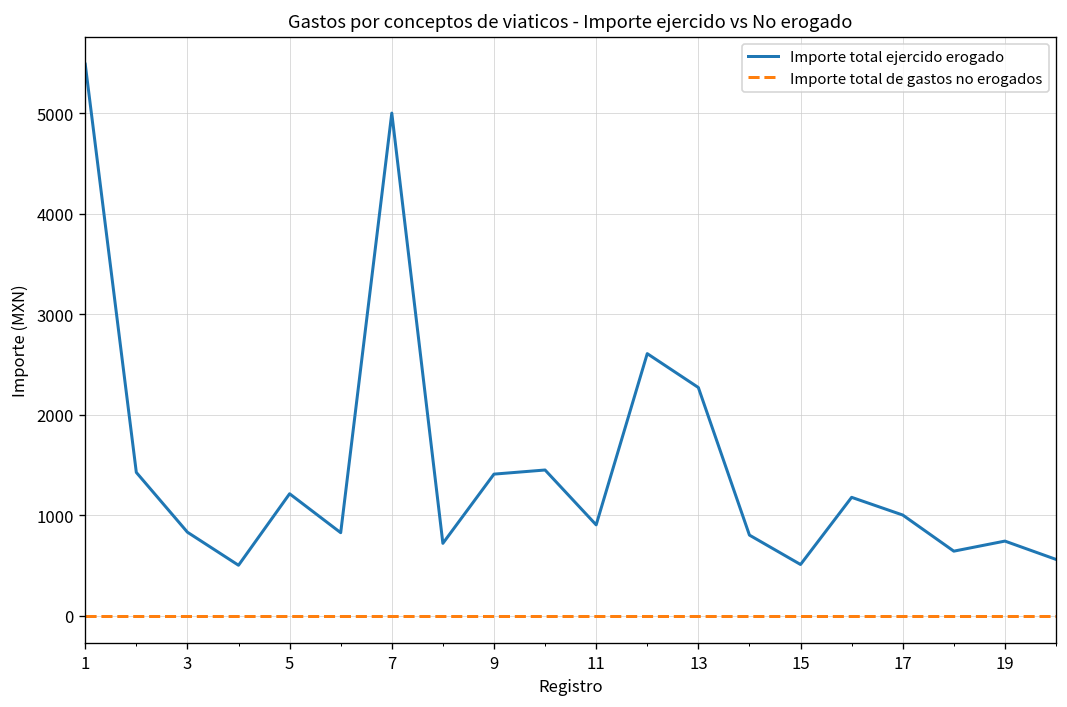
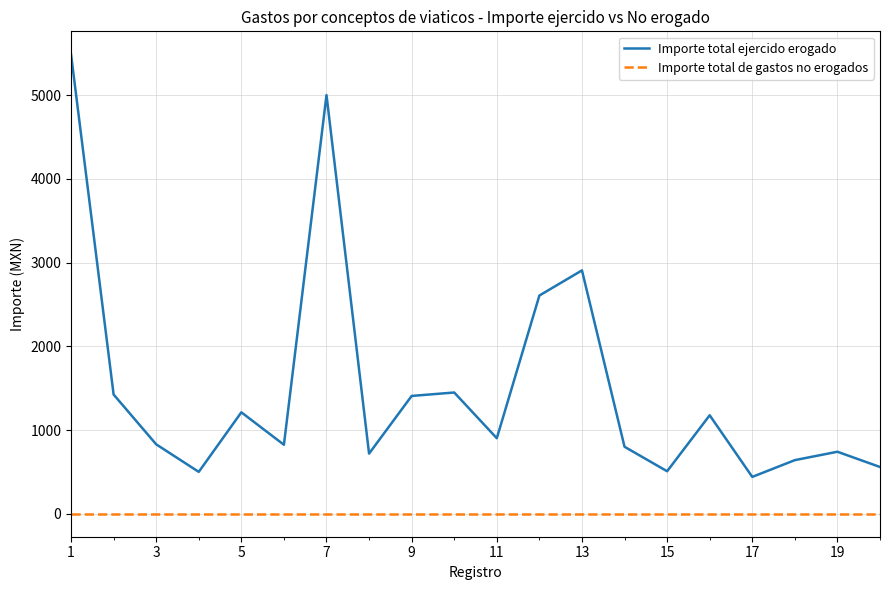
  {
    "Importe total ejercido erogado": {
      "1": 5500,
      "3": 800,
      "5": 1200,
      "7": 5000,
      "9": 1400,
      "11": 900,
-     "13": 2300,
+     "13": 2900,
      "15": 500,
-     "17": 1000,
+     "17": 400,
      "19": 700
    },
    "Importe total de gastos no erogados": {
      "1": 0,
      "3": 0,
      "5": 0,
      "7": 0,
      "9": 0,
      "11": 0,
      "13": 0,
      "15": 0,
      "17": 0,
      "19": 0
    }
  }
